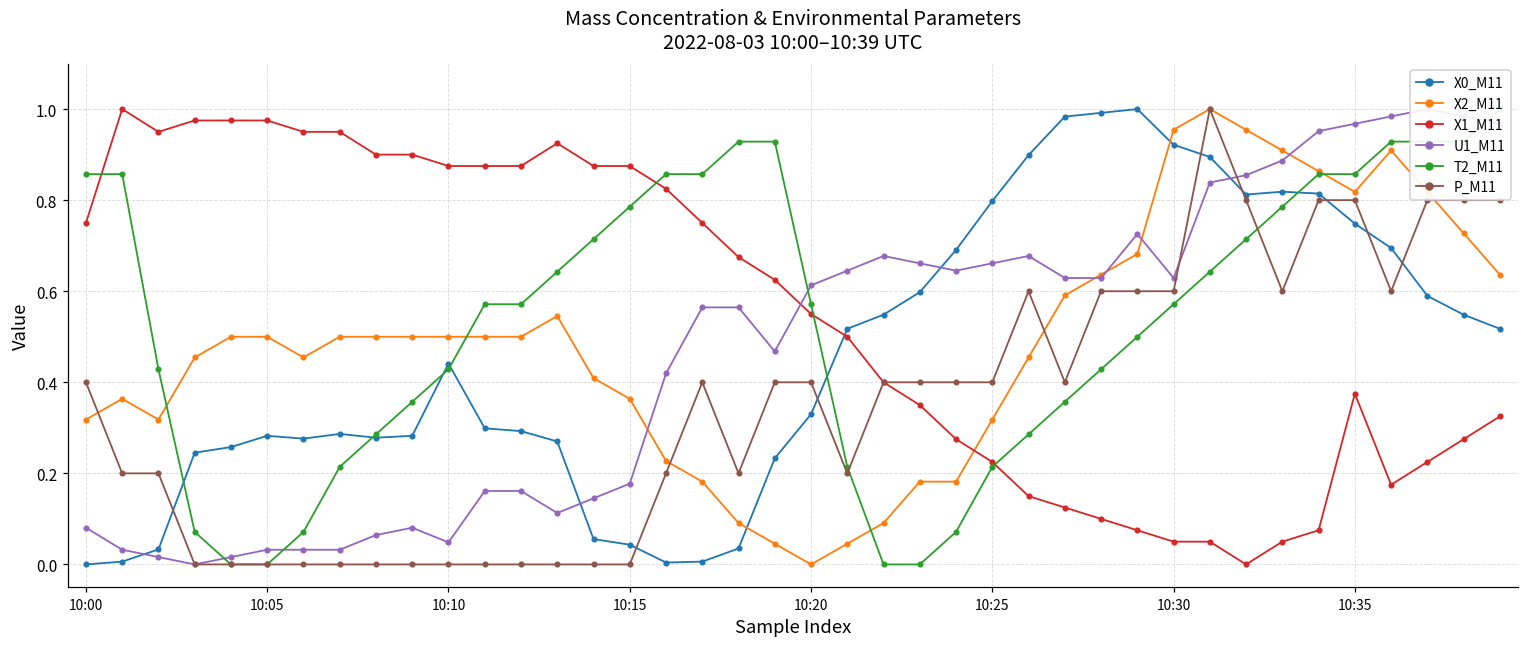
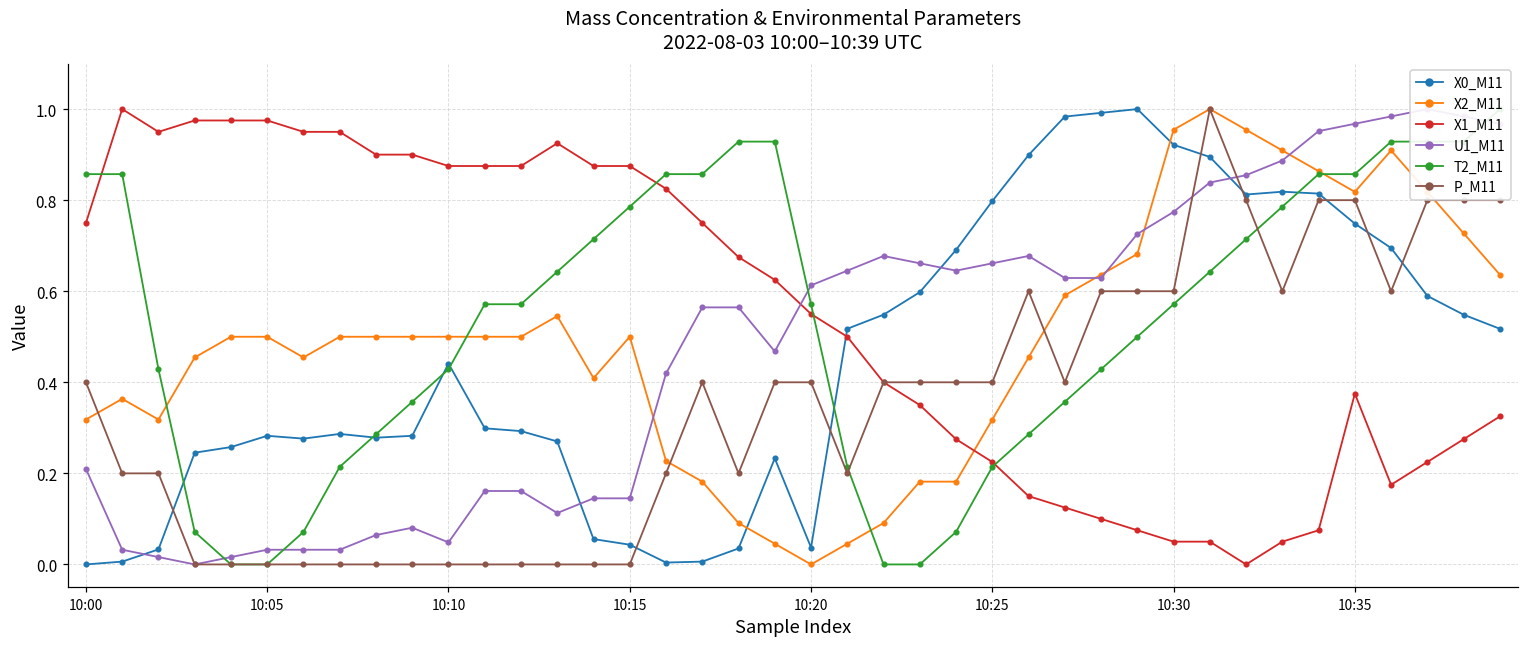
  {
    "X0_M11": {
      "10:00": 0.00,
      "10:05": 0.28,
      "10:10": 0.44,
      "10:15": 0.04,
-     "10:20": 0.33,
+     "10:20": 0.04,
      "10:25": 0.80,
      "10:30": 0.92,
      "10:35": 0.75
    },
    "X2_M11": {
      "10:00": 0.32,
      "10:05": 0.50,
      "10:10": 0.50,
-     "10:15": 0.36,
+     "10:15": 0.50,
      "10:20": 0.00,
      "10:25": 0.32,
      "10:30": 0.95,
      "10:35": 0.82
    },
    "X1_M11": {
      "10:00": 0.75,
      "10:05": 0.97,
      "10:10": 0.87,
      "10:15": 0.87,
      "10:20": 0.55,
      "10:25": 0.23,
      "10:30": 0.05,
      "10:35": 0.38
    },
    "U1_M11": {
-     "10:00": 0.08,
+     "10:00": 0.21,
      "10:05": 0.03,
      "10:10": 0.05,
-     "10:15": 0.18,
+     "10:15": 0.15,
      "10:20": 0.61,
      "10:25": 0.66,
-     "10:30": 0.63,
+     "10:30": 0.77,
      "10:35": 0.97
    },
    "T2_M11": {
      "10:00": 0.86,
      "10:10": 0.43,
      "10:15": 0.79,
      "10:20": 0.57,
      "10:25": 0.21,
      "10:30": 0.57,
      "10:35": 0.86
    },
    "P_M11": {
      "10:00": 0.40,
      "10:10": 0.00,
      "10:15": 0.00,
      "10:20": 0.40,
      "10:25": 0.40,
      "10:30": 0.60,
      "10:35": 0.80
    }
  }
